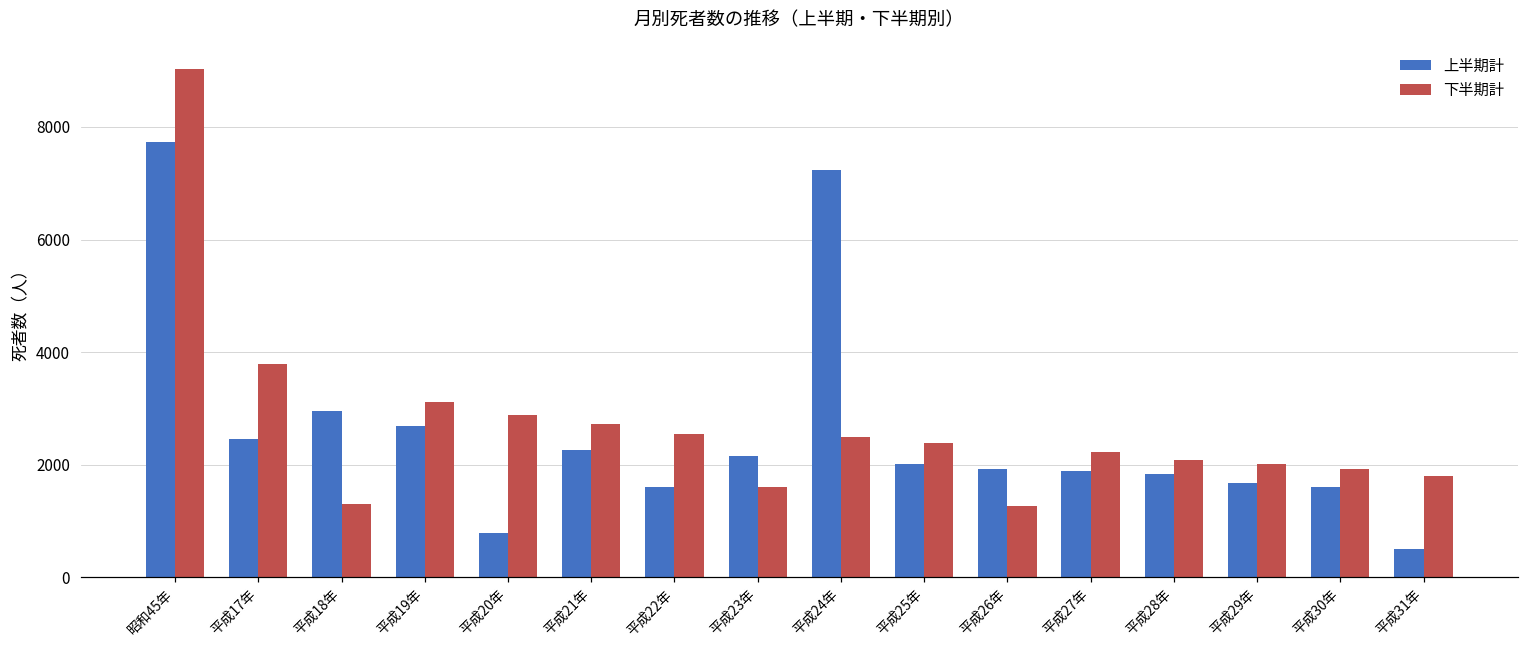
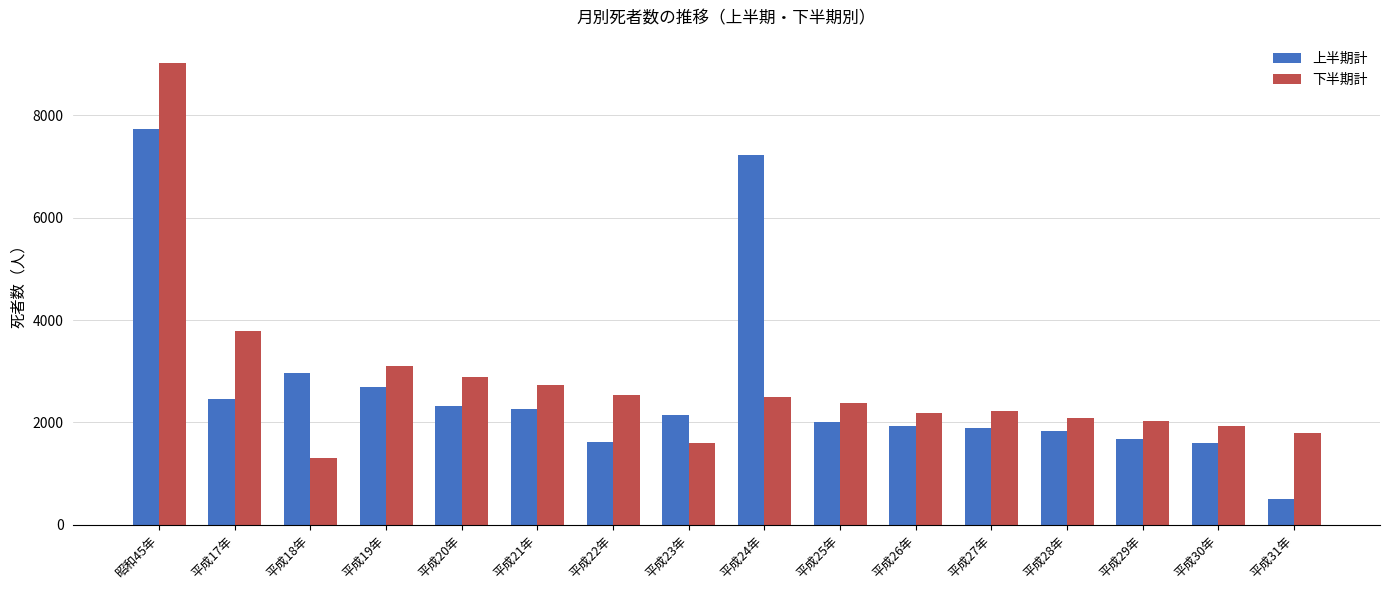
  {
    "上半期計": {
      "昭和45年": 7700,
      "平成17年": 2500,
      "平成18年": 3000,
      "平成19年": 2700,
-     "平成20年": 800,
+     "平成20年": 2300,
      "平成21年": 2300,
      "平成22年": 1600,
      "平成23年": 2200,
      "平成24年": 7200,
      "平成25年": 2000,
      "平成26年": 1900,
      "平成27年": 1900,
      "平成28年": 1800,
      "平成29年": 1700,
      "平成30年": 1600,
      "平成31年": 500
    },
    "下半期計": {
      "昭和45年": 9000,
      "平成17年": 3800,
      "平成18年": 1300,
      "平成19年": 3100,
      "平成20年": 2900,
      "平成21年": 2700,
      "平成22年": 2500,
      "平成23年": 1600,
      "平成24年": 2500,
      "平成25年": 2400,
-     "平成26年": 1300,
+     "平成26年": 2200,
      "平成27年": 2200,
      "平成28年": 2100,
      "平成29年": 2000,
      "平成30年": 1900,
      "平成31年": 1800
    }
  }
